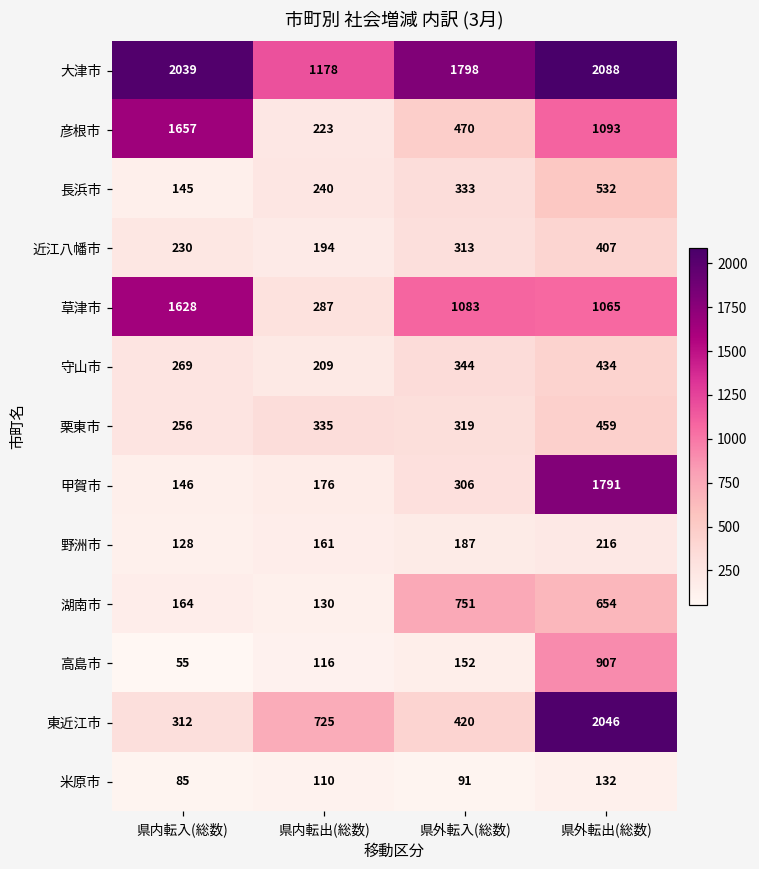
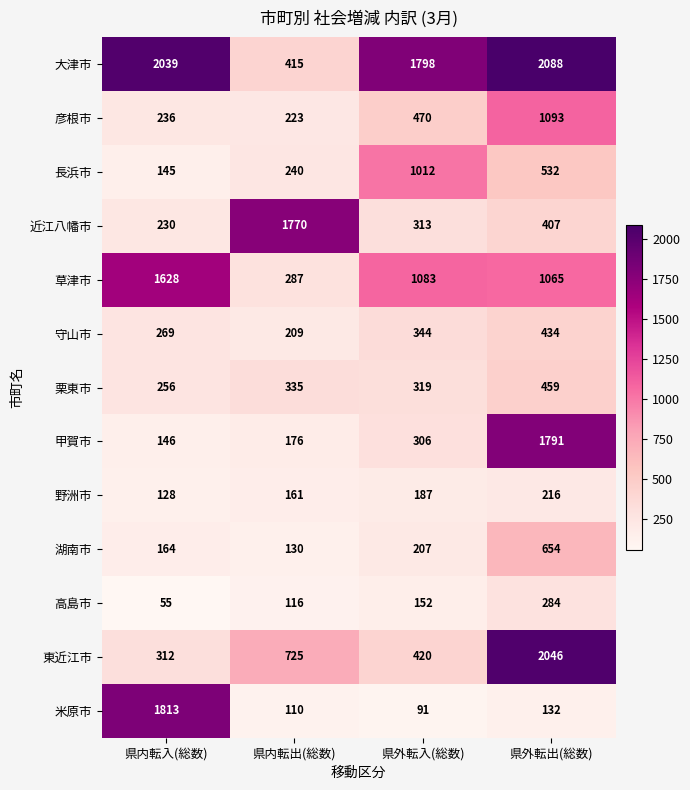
  {
    "大津市": {
      "県内転入(総数)": 2039,
-     "県内転出(総数)": 1178,
+     "県内転出(総数)": 415,
      "県外転入(総数)": 1798,
      "県外転出(総数)": 2088
    },
    "彦根市": {
-     "県内転入(総数)": 1657,
+     "県内転入(総数)": 236,
      "県内転出(総数)": 223,
      "県外転入(総数)": 470,
      "県外転出(総数)": 1093
    },
    "長浜市": {
      "県内転入(総数)": 145,
      "県内転出(総数)": 240,
-     "県外転入(総数)": 333,
+     "県外転入(総数)": 1012,
      "県外転出(総数)": 532
    },
    "近江八幡市": {
      "県内転入(総数)": 230,
-     "県内転出(総数)": 194,
+     "県内転出(総数)": 1770,
      "県外転入(総数)": 313,
      "県外転出(総数)": 407
    },
    "草津市": {
      "県内転入(総数)": 1628,
      "県内転出(総数)": 287,
      "県外転入(総数)": 1083,
      "県外転出(総数)": 1065
    },
    "守山市": {
      "県内転入(総数)": 269,
      "県内転出(総数)": 209,
      "県外転入(総数)": 344,
      "県外転出(総数)": 434
    },
    "栗東市": {
      "県内転入(総数)": 256,
      "県内転出(総数)": 335,
      "県外転入(総数)": 319,
      "県外転出(総数)": 459
    },
    "甲賀市": {
      "県内転入(総数)": 146,
      "県内転出(総数)": 176,
      "県外転入(総数)": 306,
      "県外転出(総数)": 1791
    },
    "野洲市": {
      "県内転入(総数)": 128,
      "県内転出(総数)": 161,
      "県外転入(総数)": 187,
      "県外転出(総数)": 216
    },
    "湖南市": {
      "県内転入(総数)": 164,
      "県内転出(総数)": 130,
-     "県外転入(総数)": 751,
+     "県外転入(総数)": 207,
      "県外転出(総数)": 654
    },
    "高島市": {
      "県内転入(総数)": 55,
      "県内転出(総数)": 116,
      "県外転入(総数)": 152,
-     "県外転出(総数)": 907
+     "県外転出(総数)": 284
    },
    "東近江市": {
      "県内転入(総数)": 312,
      "県内転出(総数)": 725,
      "県外転入(総数)": 420,
      "県外転出(総数)": 2046
    },
    "米原市": {
-     "県内転入(総数)": 85,
+     "県内転入(総数)": 1813,
      "県内転出(総数)": 110,
      "県外転入(総数)": 91,
      "県外転出(総数)": 132
    }
  }
